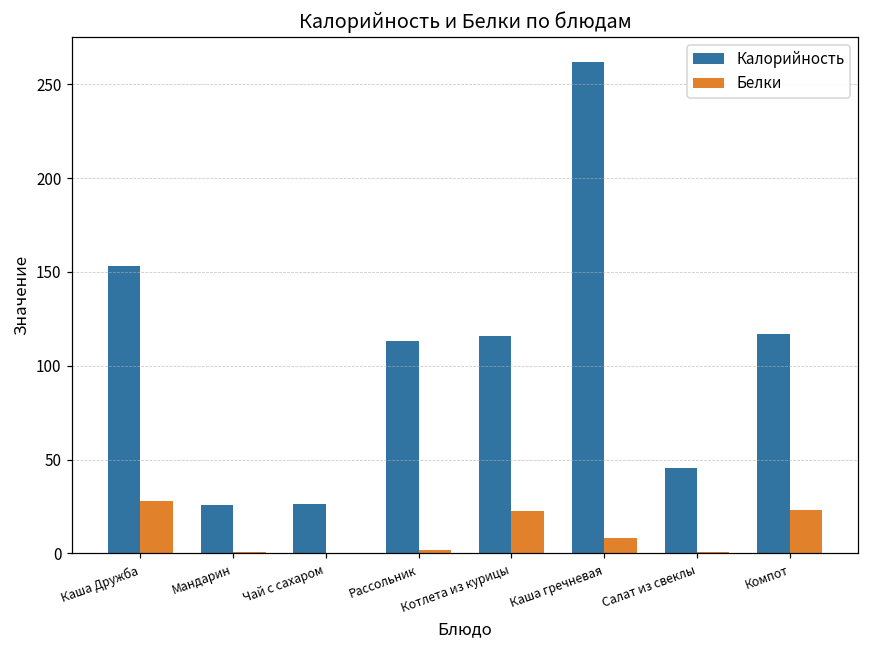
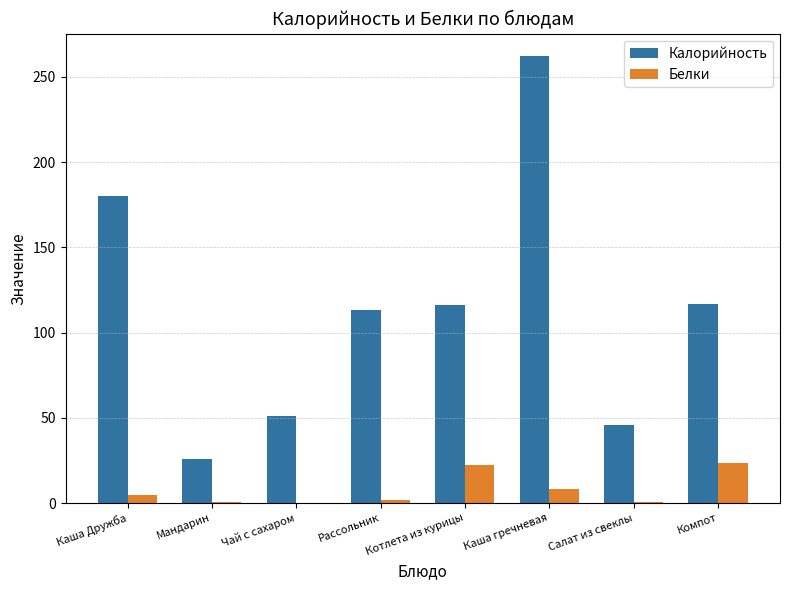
  {
    "Калорийность": {
-     "Каша Дружба": 153,
+     "Каша Дружба": 180,
      "Мандарин": 26,
-     "Чай с сахаром": 26,
+     "Чай с сахаром": 51,
      "Рассольник": 113,
      "Котлета из курицы": 116,
      "Каша гречневая": 262,
      "Салат из свеклы": 46,
      "Компот": 117
    },
    "Белки": {
-     "Каша Дружба": 28,
+     "Каша Дружба": 5,
      "Рассольник": 2,
      "Котлета из курицы": 23,
      "Каша гречневая": 8,
      "Компот": 23
    }
  }
